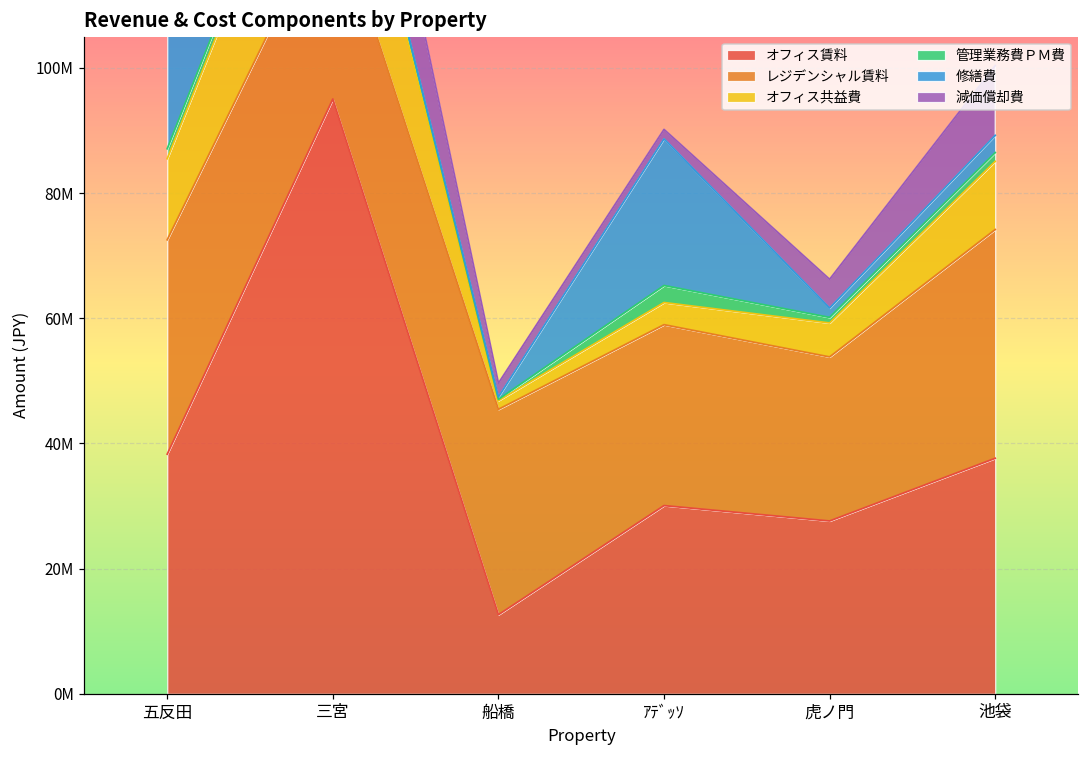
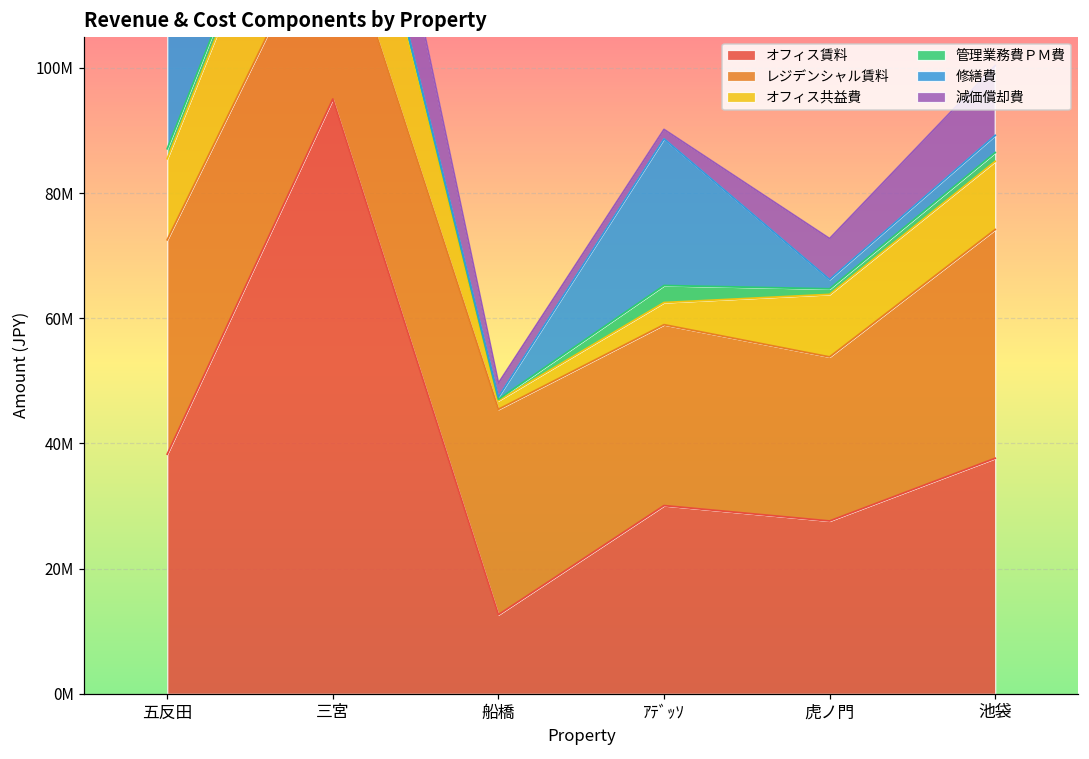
  {
    "オフィス共益費": {
      "五反田": 13000000,
      "ｱﾃﾞｯｿ": 4000000,
-     "虎ノ門": 5000000,
+     "虎ノ門": 10000000,
      "池袋": 11000000
    },
    "管理業務費ＰＭ費": {
      "五反田": 2000000,
      "ｱﾃﾞｯｿ": 3000000,
      "虎ノ門": 1000000,
      "池袋": 1000000
    },
    "修繕費": {
      "ｱﾃﾞｯｿ": 23000000,
      "虎ノ門": 1000000,
      "池袋": 3000000
    },
    "減価償却費": {
      "船橋": 2000000,
      "ｱﾃﾞｯｿ": 2000000,
-     "虎ノ門": 5000000
+     "虎ノ門": 7000000
    }
  }
